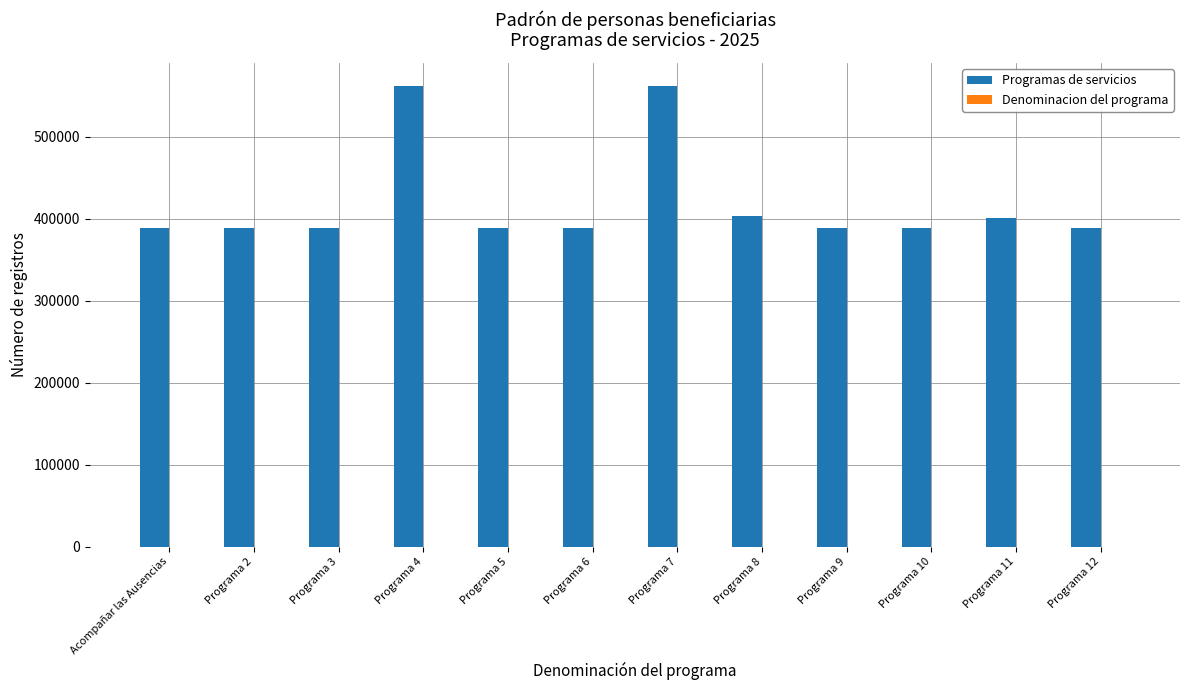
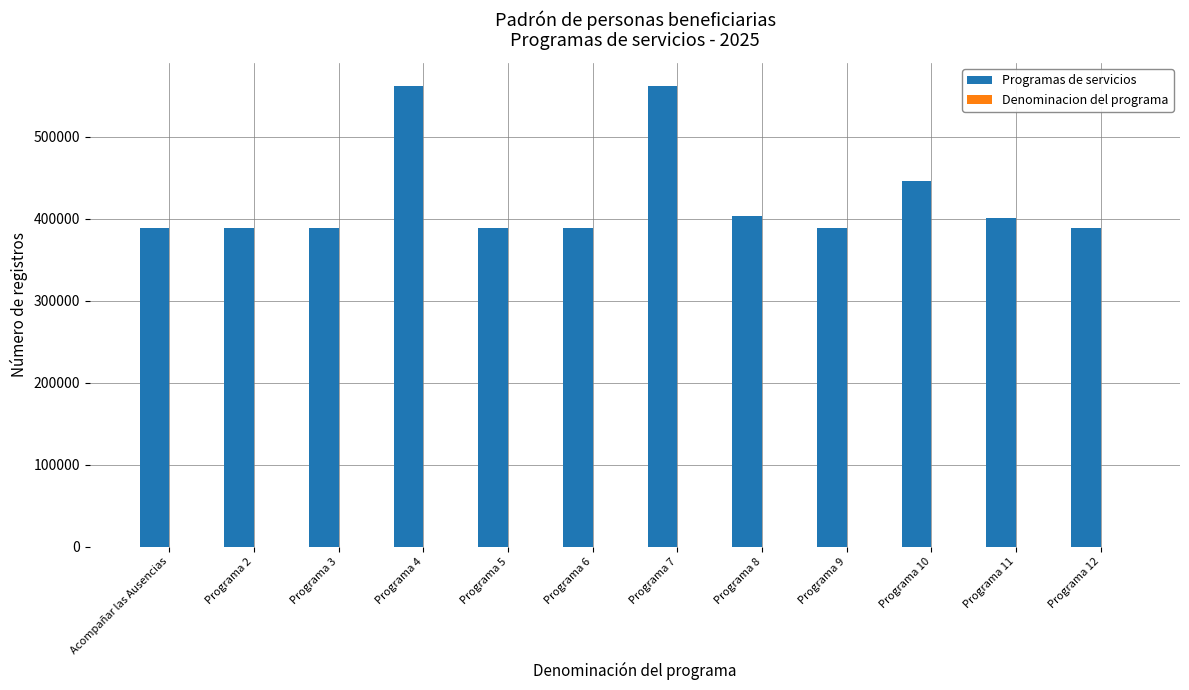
  {
    "Programas de servicios": {
      "Acompañar las Ausencias": 390000,
      "Programa 2": 390000,
      "Programa 3": 390000,
      "Programa 4": 560000,
      "Programa 5": 390000,
      "Programa 6": 390000,
      "Programa 7": 560000,
      "Programa 8": 400000,
      "Programa 9": 390000,
-     "Programa 10": 390000,
+     "Programa 10": 450000,
      "Programa 11": 400000,
      "Programa 12": 390000
    }
  }
